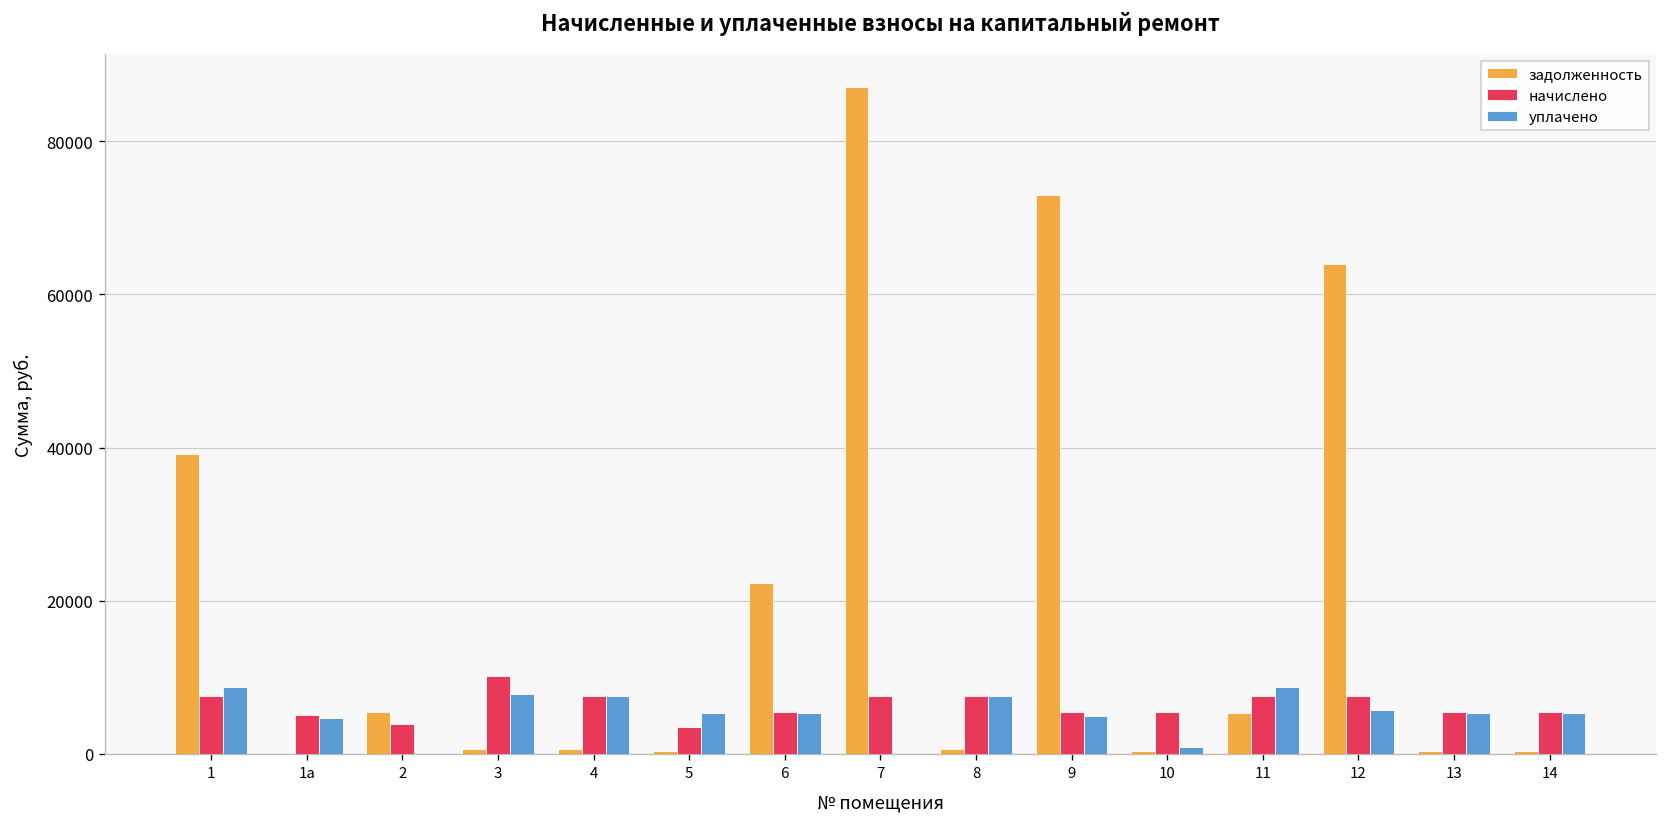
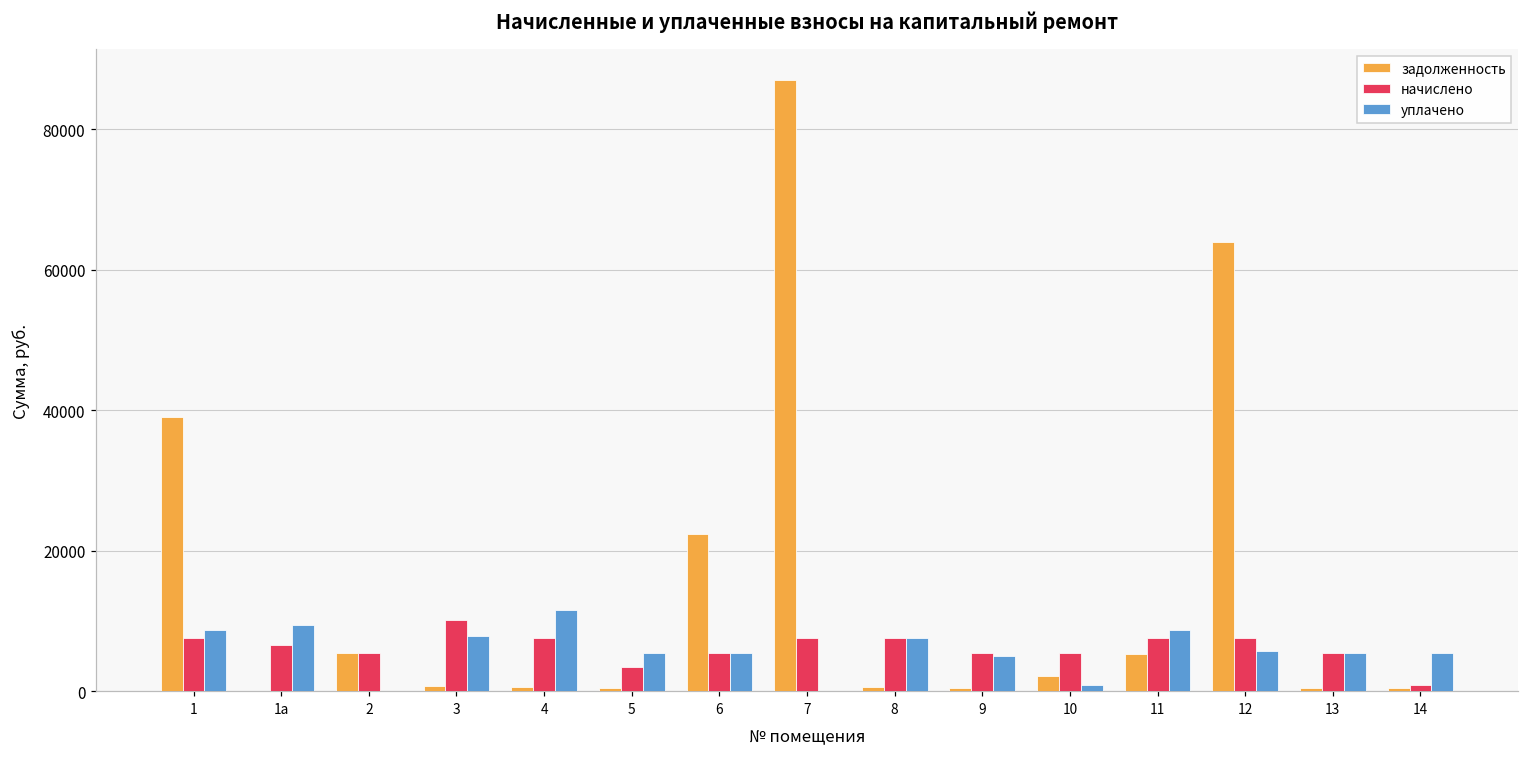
  {
    "задолженность": {
      "1": 39000,
      "1а": 0,
      "2": 5000,
      "3": 1000,
      "4": 1000,
      "5": 0,
      "6": 22000,
      "7": 87000,
      "8": 1000,
-     "9": 73000,
-     "10": 0,
+     "9": 0,
+     "10": 2000,
      "11": 5000,
      "12": 64000,
      "13": 0,
      "14": 0
    },
    "начислено": {
      "1": 8000,
-     "1а": 5000,
-     "2": 4000,
+     "1а": 7000,
+     "2": 5000,
      "3": 10000,
      "4": 8000,
      "5": 3000,
      "6": 5000,
      "7": 8000,
      "8": 8000,
      "9": 5000,
      "10": 5000,
      "11": 8000,
      "12": 8000,
      "13": 5000,
-     "14": 5000
+     "14": 1000
    },
    "уплачено": {
      "1": 9000,
-     "1а": 5000,
+     "1а": 9000,
      "2": 0,
      "3": 8000,
-     "4": 8000,
+     "4": 12000,
      "5": 5000,
      "6": 5000,
      "7": 0,
      "8": 8000,
      "9": 5000,
      "10": 1000,
      "11": 9000,
      "12": 6000,
      "13": 5000,
      "14": 5000
    }
  }
